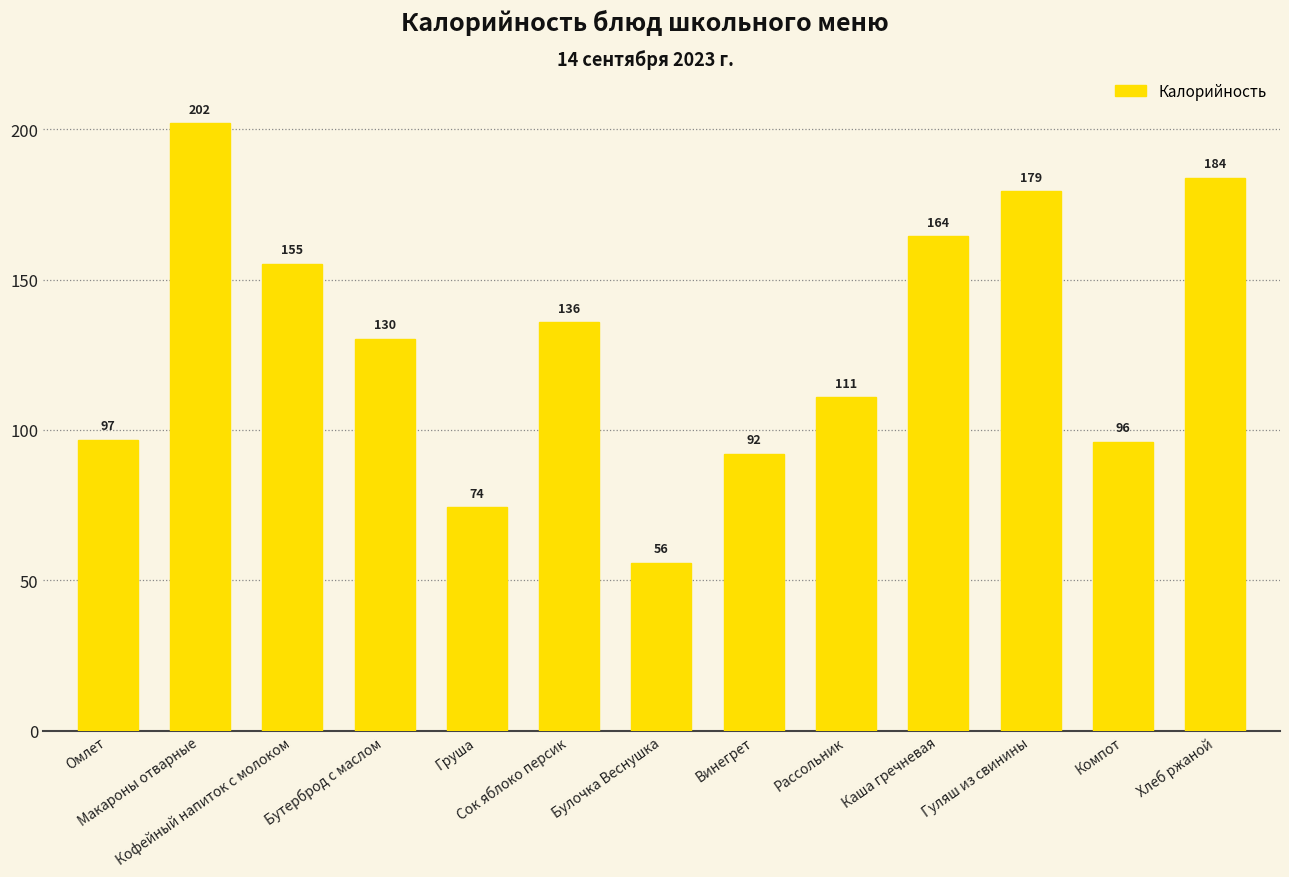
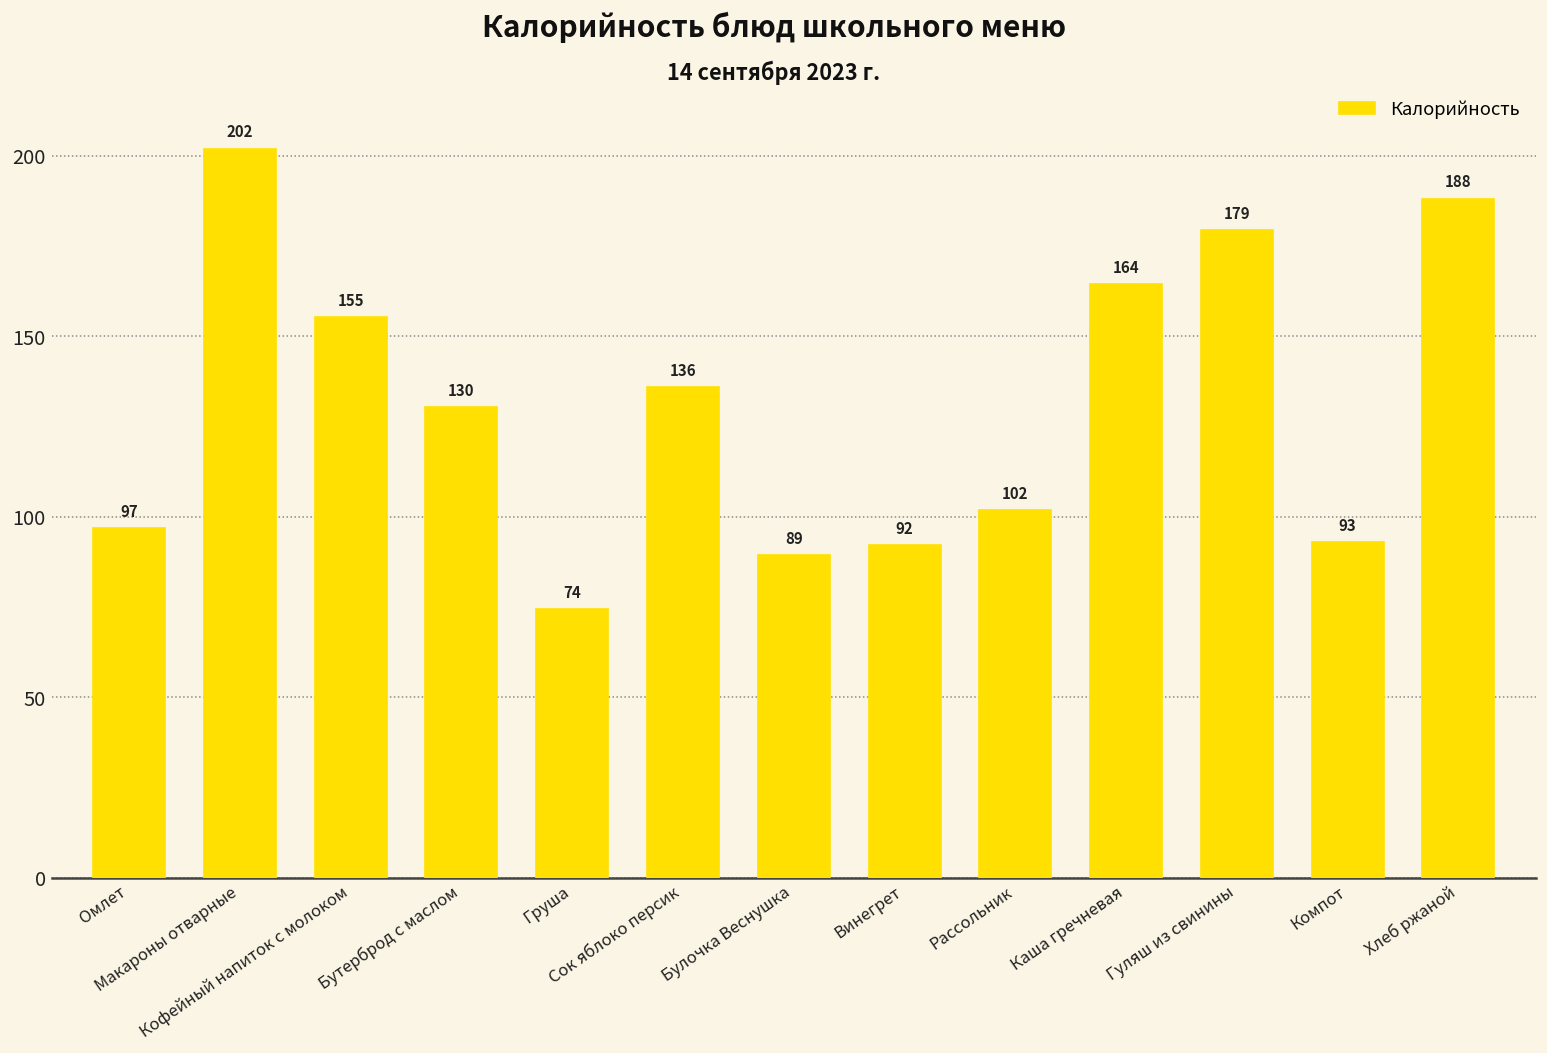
  {
    "Омлет": 97,
    "Макароны отварные": 202,
    "Кофейный напиток с молоком": 155,
    "Бутерброд с маслом": 130,
    "Груша": 74,
    "Сок яблоко персик": 136,
-   "Булочка Веснушка": 56,
+   "Булочка Веснушка": 89,
    "Винегрет": 92,
-   "Рассольник": 111,
+   "Рассольник": 102,
    "Каша гречневая": 164,
    "Гуляш из свинины": 179,
-   "Компот": 96,
-   "Хлеб ржаной": 184
+   "Компот": 93,
+   "Хлеб ржаной": 188
  }
